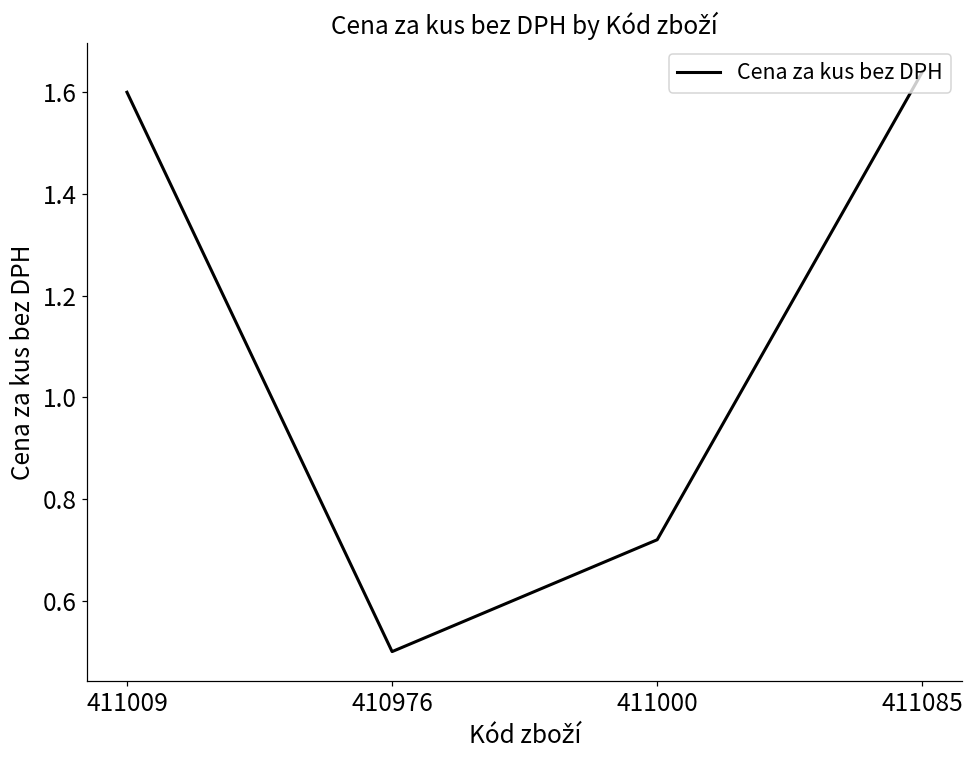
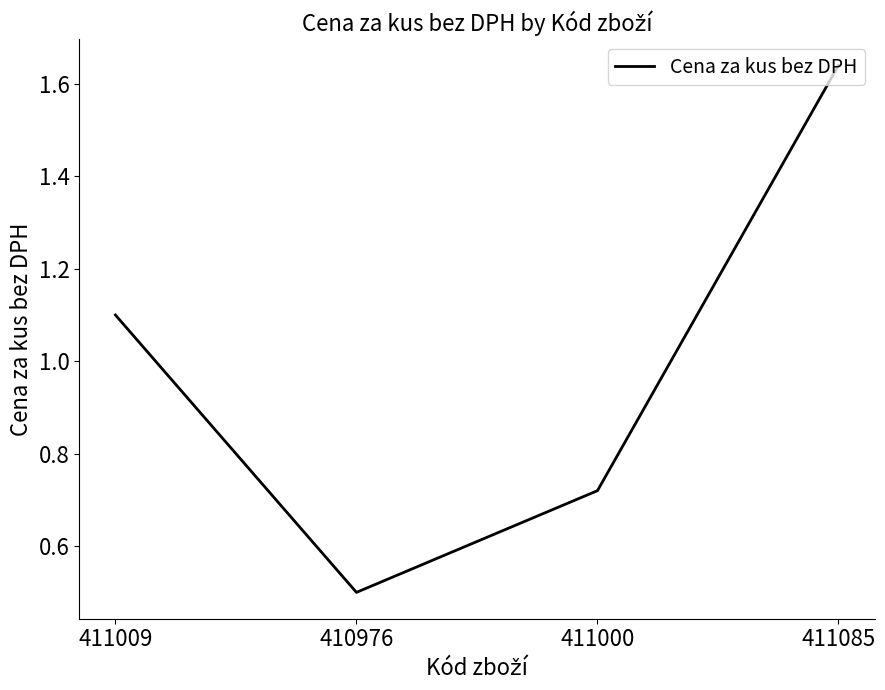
  {
-   "411009": 1.6,
+   "411009": 1.1,
    "410976": 0.5,
    "411000": 0.72
  }
